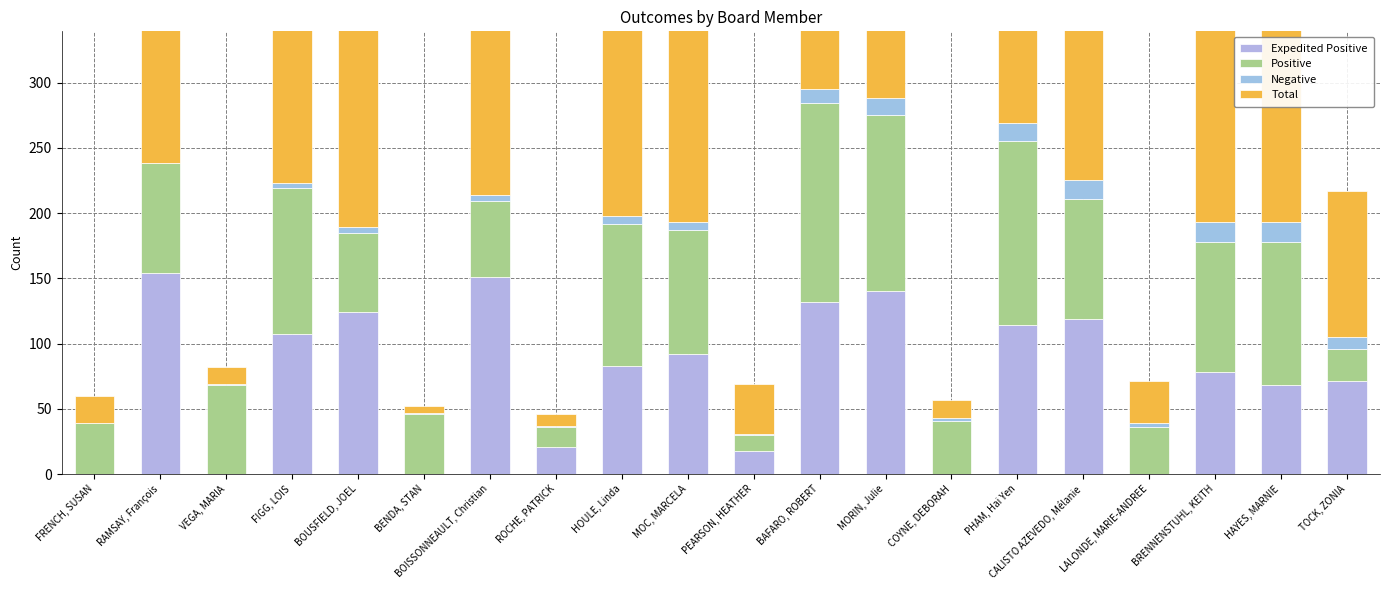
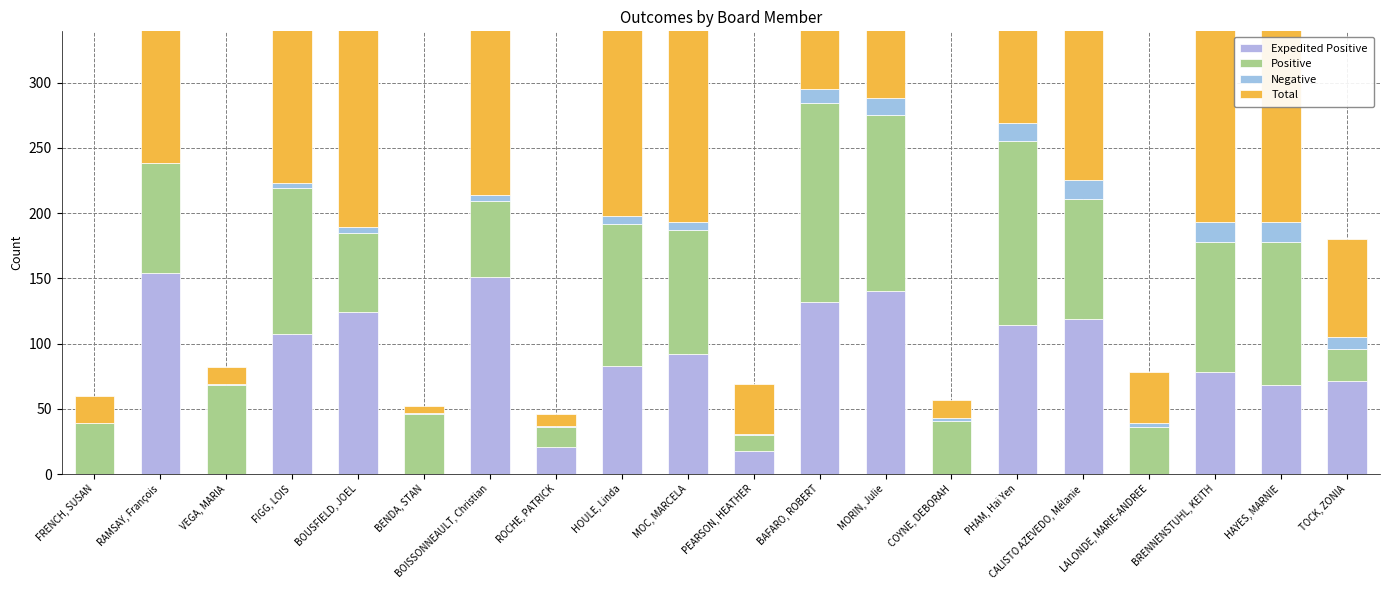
  {
    "Positive": {
      "FRENCH, SUSAN": 39,
      "RAMSAY, François": 84,
      "VEGA, MARIA": 68,
      "FIGG, LOIS": 112,
      "BOUSFIELD, JOEL": 61,
      "BENDA, STAN": 46,
      "BOISSONNEAULT, Christian": 58,
      "ROCHE, PATRICK": 15,
      "HOULE, Linda": 109,
      "MOC, MARCELA": 95,
      "PEARSON, HEATHER": 12,
      "BAFARO, ROBERT": 152,
      "MORIN, Julie": 135,
      "COYNE, DEBORAH": 41,
      "PHAM, Hai Yen": 141,
      "CALISTO AZEVEDO, Mélanie": 92,
      "LALONDE, MARIE-ANDREE": 36,
      "BRENNENSTUHL, KEITH": 100,
      "HAYES, MARNIE": 110,
      "TOCK, ZONIA": 25
    },
    "Total": {
      "FRENCH, SUSAN": 21,
      "VEGA, MARIA": 13,
      "BENDA, STAN": 5,
      "ROCHE, PATRICK": 9,
      "PEARSON, HEATHER": 38,
      "COYNE, DEBORAH": 14,
-     "LALONDE, MARIE-ANDREE": 32,
-     "TOCK, ZONIA": 112
+     "LALONDE, MARIE-ANDREE": 39,
+     "TOCK, ZONIA": 75
    }
  }
